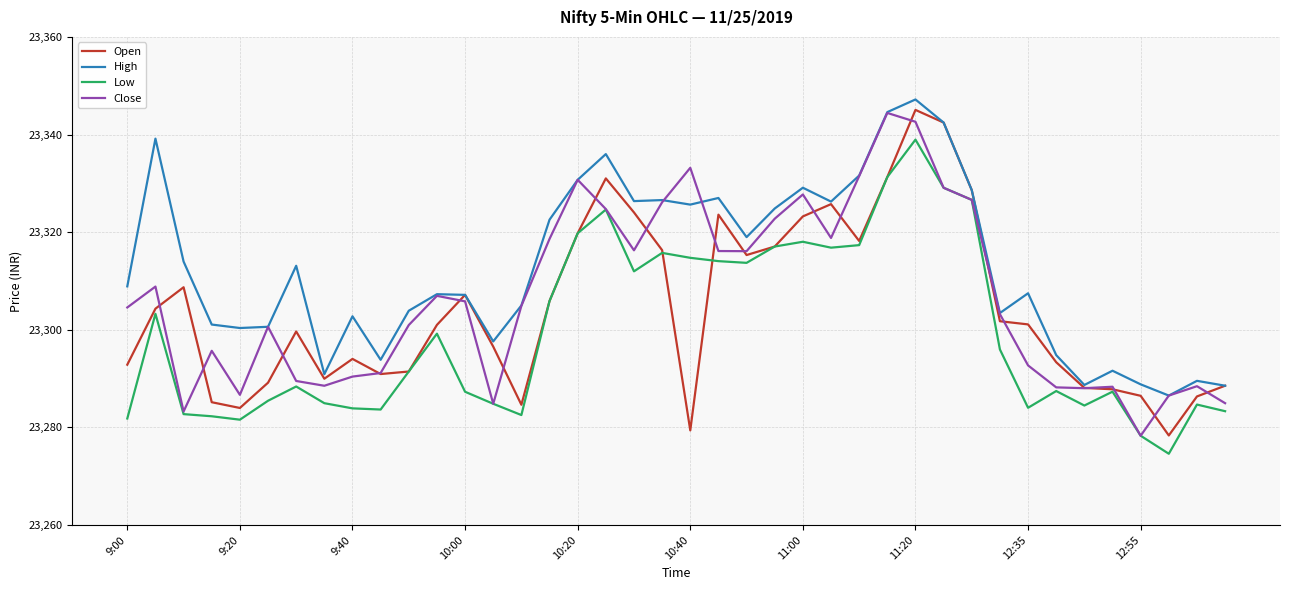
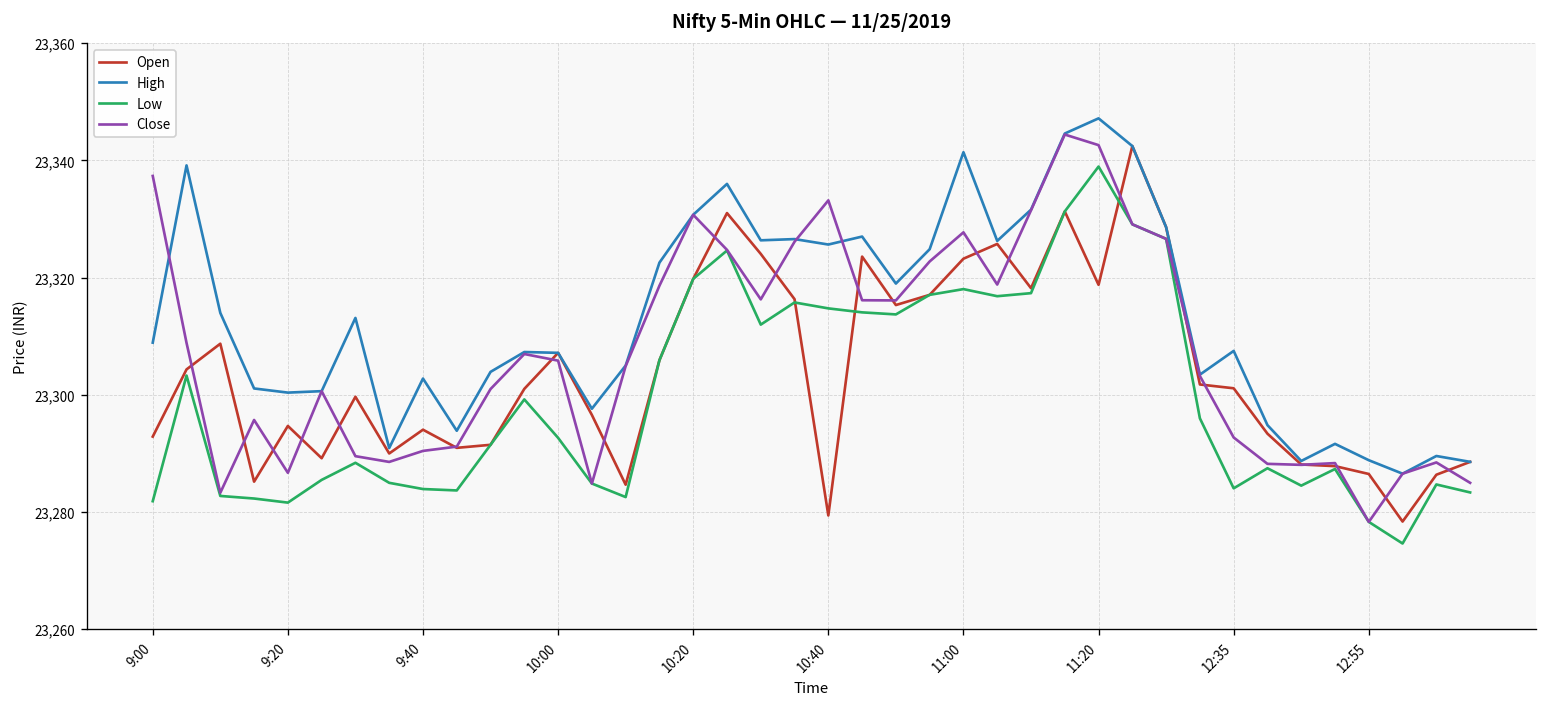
  {
    "Open": {
      "9:00": "23,293",
-     "9:20": "23,284",
+     "9:20": "23,295",
      "9:40": "23,294",
      "10:40": "23,279",
      "11:00": "23,323",
-     "11:20": "23,345",
+     "11:20": "23,319",
      "12:35": "23,301",
      "12:55": "23,286"
    },
    "High": {
      "9:00": "23,309",
      "9:20": "23,300",
      "9:40": "23,303",
      "10:40": "23,326",
-     "11:00": "23,329",
+     "11:00": "23,341",
      "11:20": "23,347",
      "12:35": "23,307",
      "12:55": "23,289"
    },
    "Low": {
      "9:00": "23,282",
      "9:20": "23,282",
      "9:40": "23,284",
-     "10:00": "23,287",
+     "10:00": "23,293",
      "10:40": "23,315",
      "11:00": "23,318",
      "11:20": "23,339",
      "12:35": "23,284"
    },
    "Close": {
-     "9:00": "23,305",
+     "9:00": "23,337",
      "9:20": "23,287",
      "9:40": "23,290",
      "10:00": "23,306",
      "10:40": "23,333",
      "11:00": "23,328",
      "11:20": "23,343",
      "12:35": "23,293"
    }
  }
